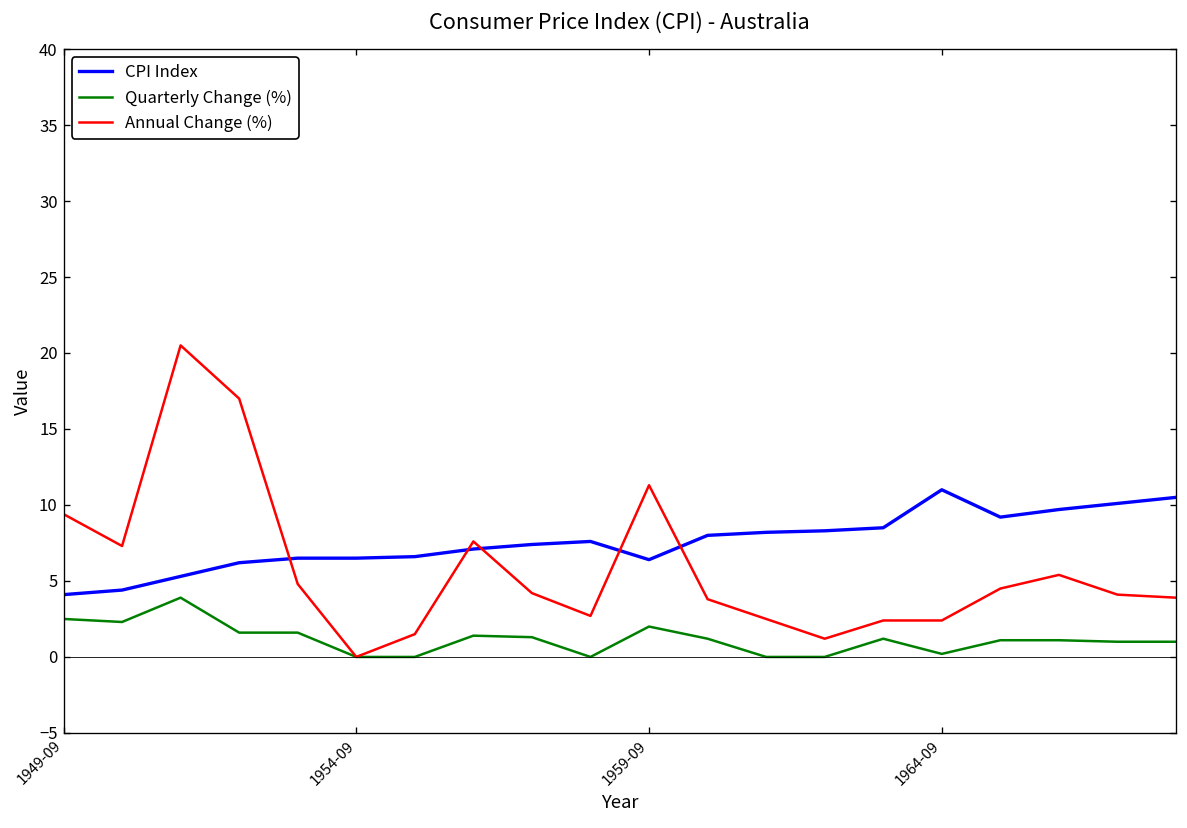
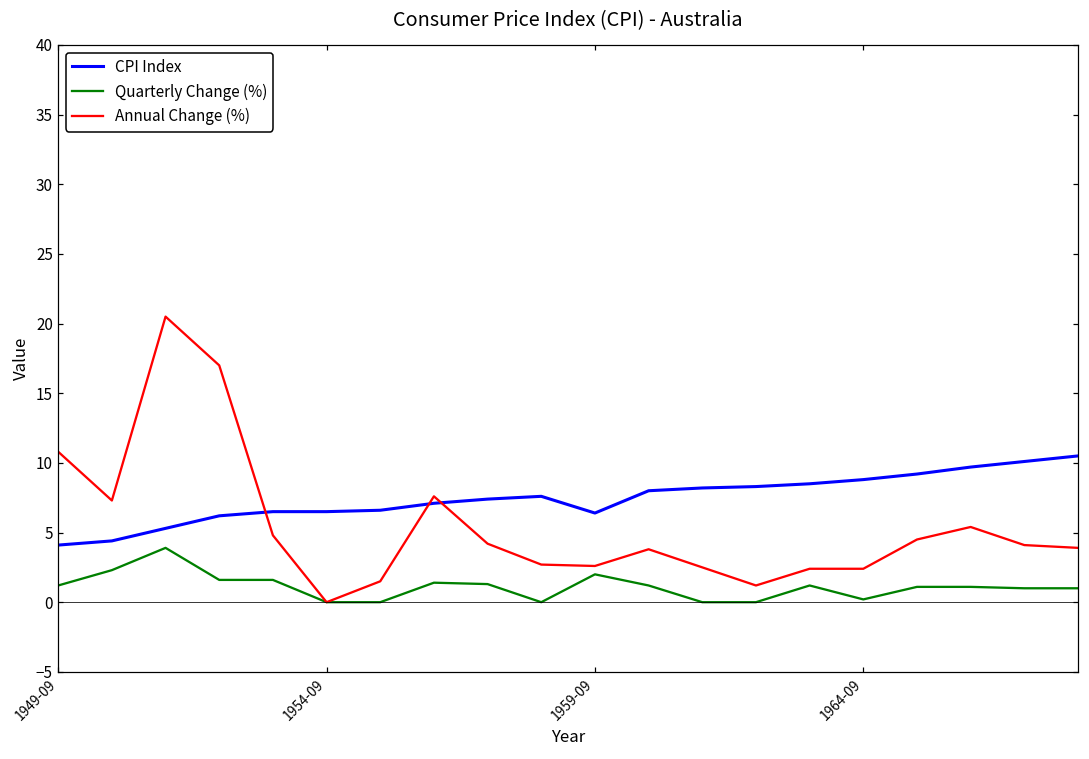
  {
    "CPI Index": {
      "1949-09": 4.1,
      "1954-09": 6.5,
      "1959-09": 6.4,
-     "1964-09": 11.0
+     "1964-09": 8.8
    },
    "Quarterly Change (%)": {
-     "1949-09": 2.5,
+     "1949-09": 1.2,
      "1959-09": 2.0,
      "1964-09": 0.2
    },
    "Annual Change (%)": {
-     "1949-09": 9.4,
-     "1959-09": 11.3,
+     "1949-09": 10.8,
+     "1959-09": 2.6,
      "1964-09": 2.4
    }
  }
